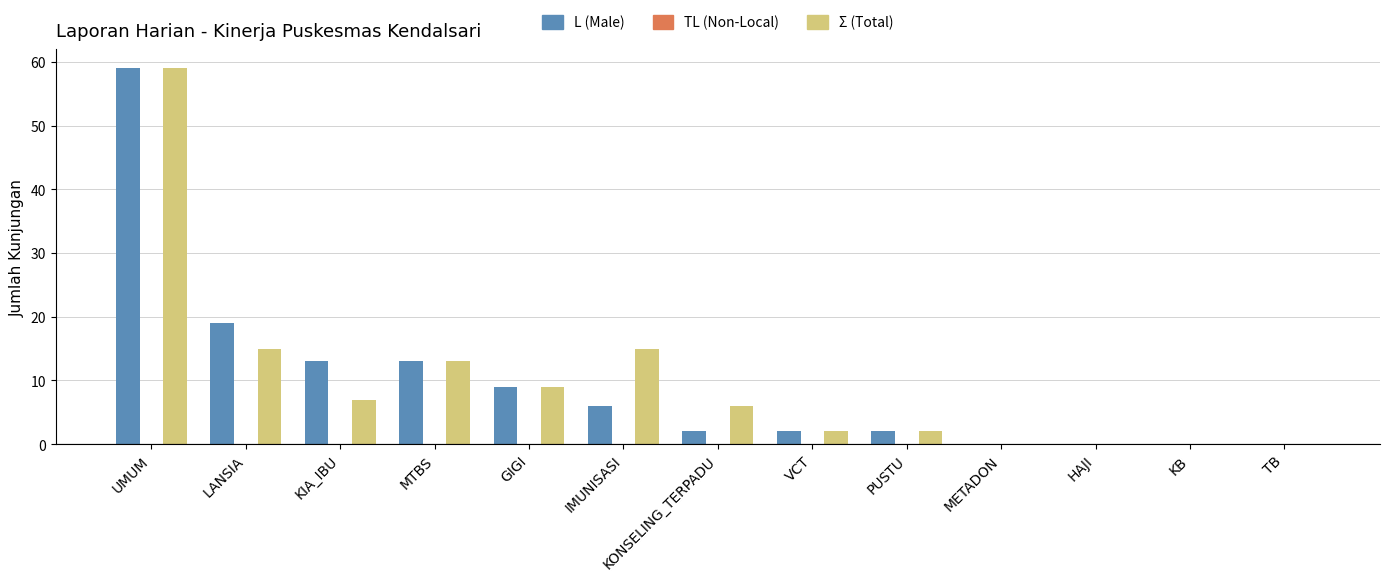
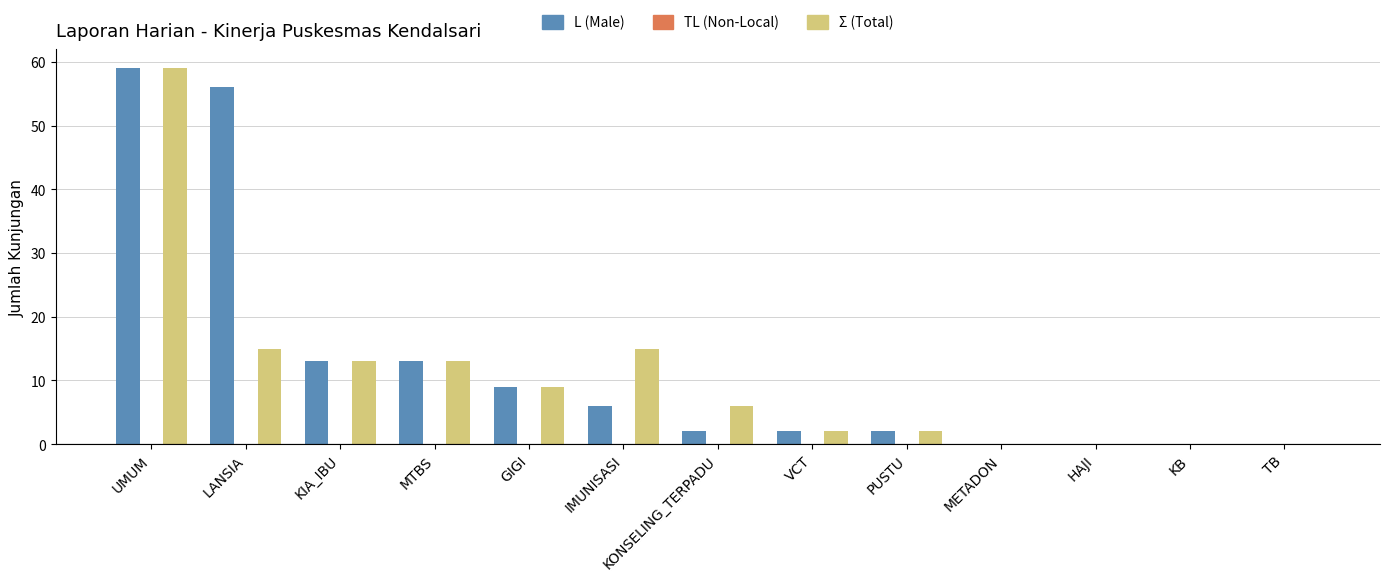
  {
    "L (Male)": {
      "UMUM": 59,
-     "LANSIA": 19,
+     "LANSIA": 56,
      "KIA_IBU": 13,
      "MTBS": 13,
      "GIGI": 9,
      "IMUNISASI": 6,
      "KONSELING_TERPADU": 2,
      "VCT": 2,
      "PUSTU": 2,
      "METADON": 0,
      "HAJI": 0,
      "KB": 0,
      "TB": 0
    },
    "TL (Non-Local)": {
      "UMUM": 0,
      "LANSIA": 0,
      "KIA_IBU": 0,
      "MTBS": 0,
      "GIGI": 0,
      "IMUNISASI": 0,
      "KONSELING_TERPADU": 0,
      "VCT": 0,
      "PUSTU": 0,
      "METADON": 0,
      "HAJI": 0,
      "KB": 0,
      "TB": 0
    },
    "Σ (Total)": {
      "UMUM": 59,
      "LANSIA": 15,
-     "KIA_IBU": 7,
+     "KIA_IBU": 13,
      "MTBS": 13,
      "GIGI": 9,
      "IMUNISASI": 15,
      "KONSELING_TERPADU": 6,
      "VCT": 2,
      "PUSTU": 2,
      "METADON": 0,
      "HAJI": 0,
      "KB": 0,
      "TB": 0
    }
  }
